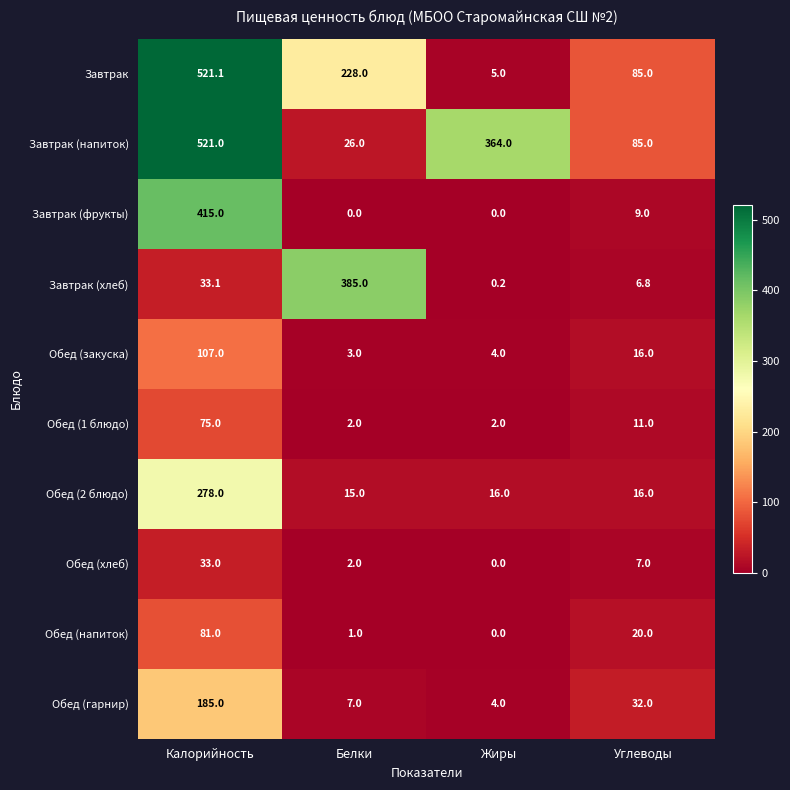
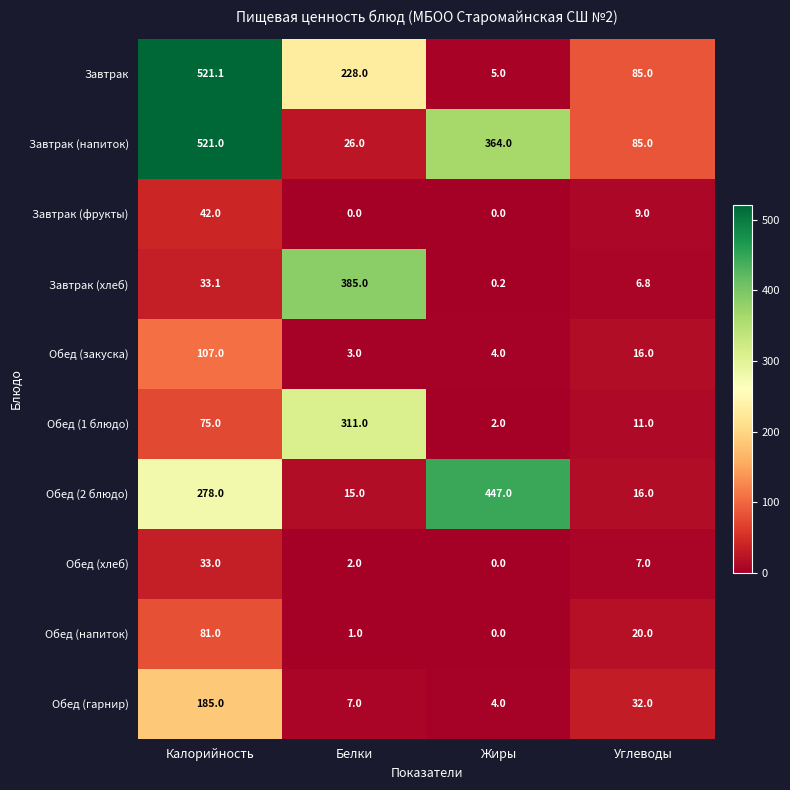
  {
    "Завтрак": {
      "Калорийность": 521.1,
      "Белки": 228.0,
      "Жиры": 5.0,
      "Углеводы": 85.0
    },
    "Завтрак (напиток)": {
      "Калорийность": 521.0,
      "Белки": 26.0,
      "Жиры": 364.0,
      "Углеводы": 85.0
    },
    "Завтрак (фрукты)": {
-     "Калорийность": 415.0,
+     "Калорийность": 42.0,
      "Белки": 0.0,
      "Жиры": 0.0,
      "Углеводы": 9.0
    },
    "Завтрак (хлеб)": {
      "Калорийность": 33.1,
      "Белки": 385.0,
      "Жиры": 0.2,
      "Углеводы": 6.8
    },
    "Обед (закуска)": {
      "Калорийность": 107.0,
      "Белки": 3.0,
      "Жиры": 4.0,
      "Углеводы": 16.0
    },
    "Обед (1 блюдо)": {
      "Калорийность": 75.0,
-     "Белки": 2.0,
+     "Белки": 311.0,
      "Жиры": 2.0,
      "Углеводы": 11.0
    },
    "Обед (2 блюдо)": {
      "Калорийность": 278.0,
      "Белки": 15.0,
-     "Жиры": 16.0,
+     "Жиры": 447.0,
      "Углеводы": 16.0
    },
    "Обед (хлеб)": {
      "Калорийность": 33.0,
      "Белки": 2.0,
      "Жиры": 0.0,
      "Углеводы": 7.0
    },
    "Обед (напиток)": {
      "Калорийность": 81.0,
      "Белки": 1.0,
      "Жиры": 0.0,
      "Углеводы": 20.0
    },
    "Обед (гарнир)": {
      "Калорийность": 185.0,
      "Белки": 7.0,
      "Жиры": 4.0,
      "Углеводы": 32.0
    }
  }
